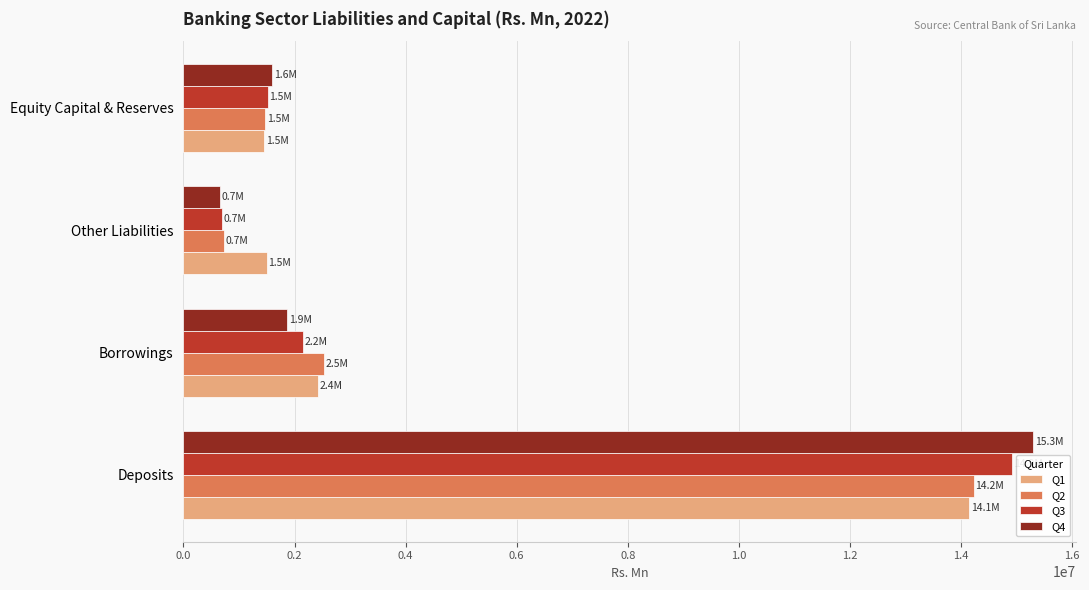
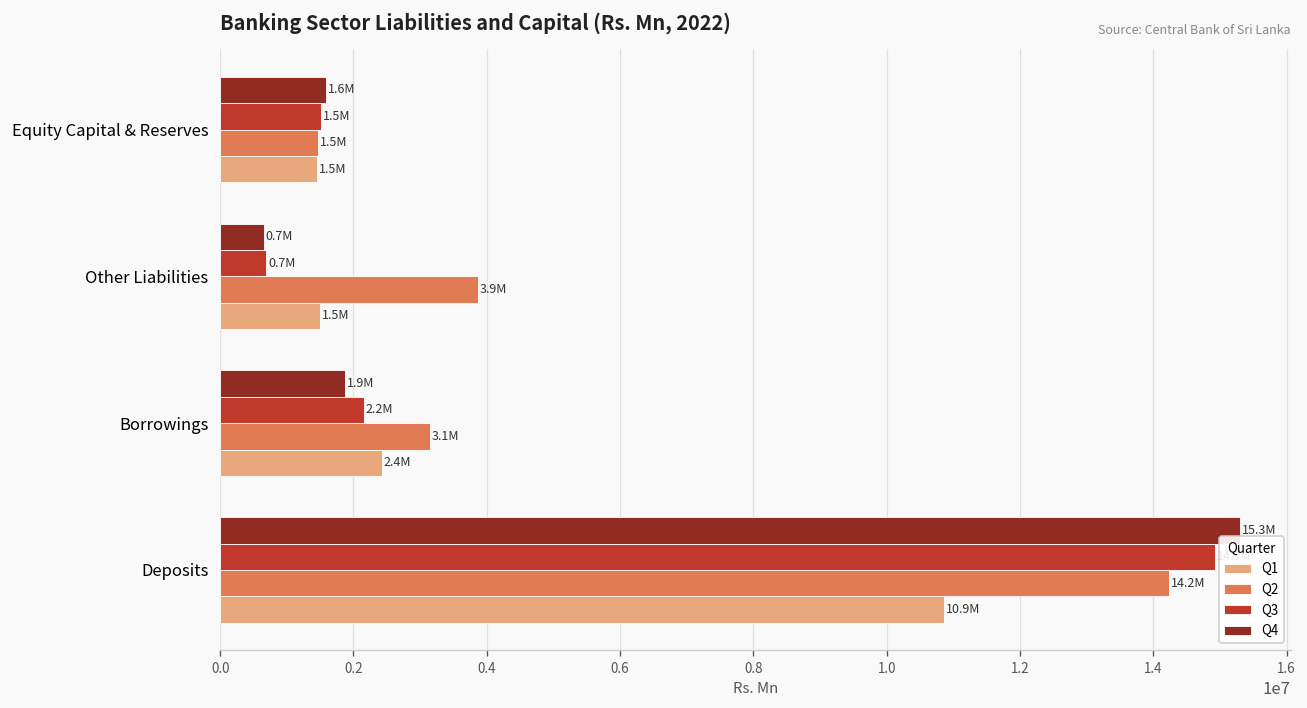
  {
    "Q1": {
      "Equity Capital & Reserves": "1.5M",
      "Other Liabilities": "1.5M",
      "Borrowings": "2.4M",
-     "Deposits": "14.1M"
+     "Deposits": "10.9M"
    },
    "Q2": {
      "Equity Capital & Reserves": "1.5M",
-     "Other Liabilities": "0.7M",
-     "Borrowings": "2.5M",
+     "Other Liabilities": "3.9M",
+     "Borrowings": "3.1M",
      "Deposits": "14.2M"
    }
  }
